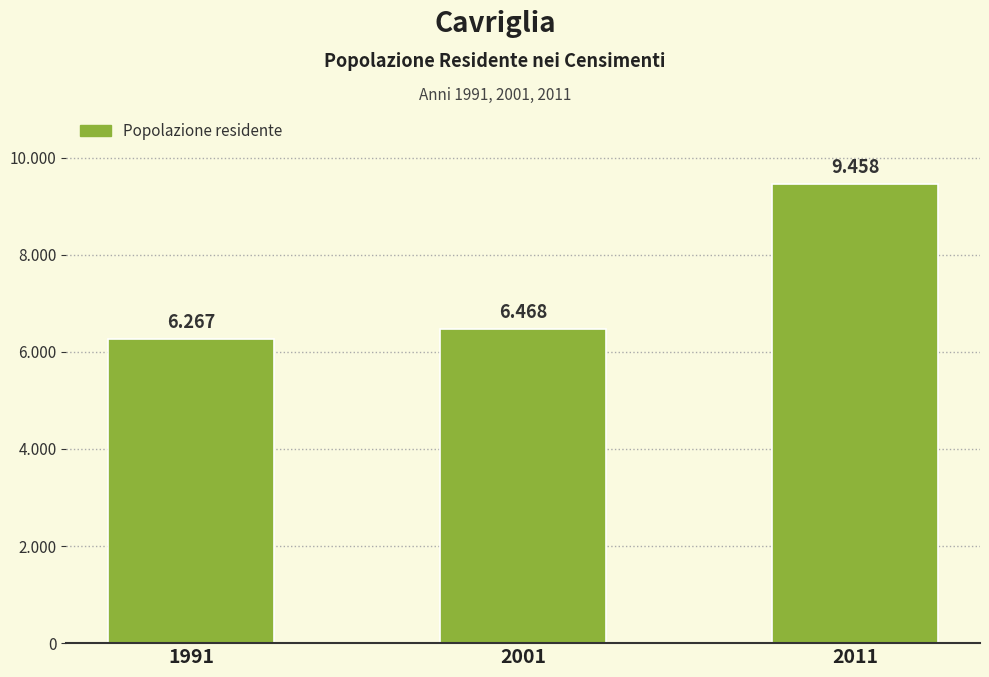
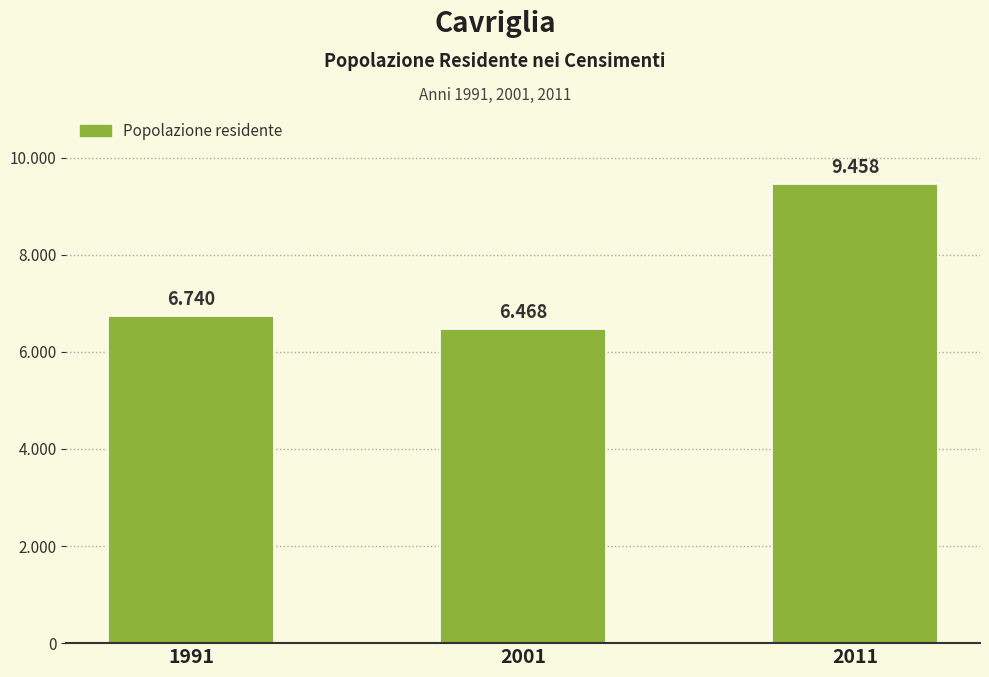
  {
-   "1991": 6.267
+   "1991": 6.740
  }
